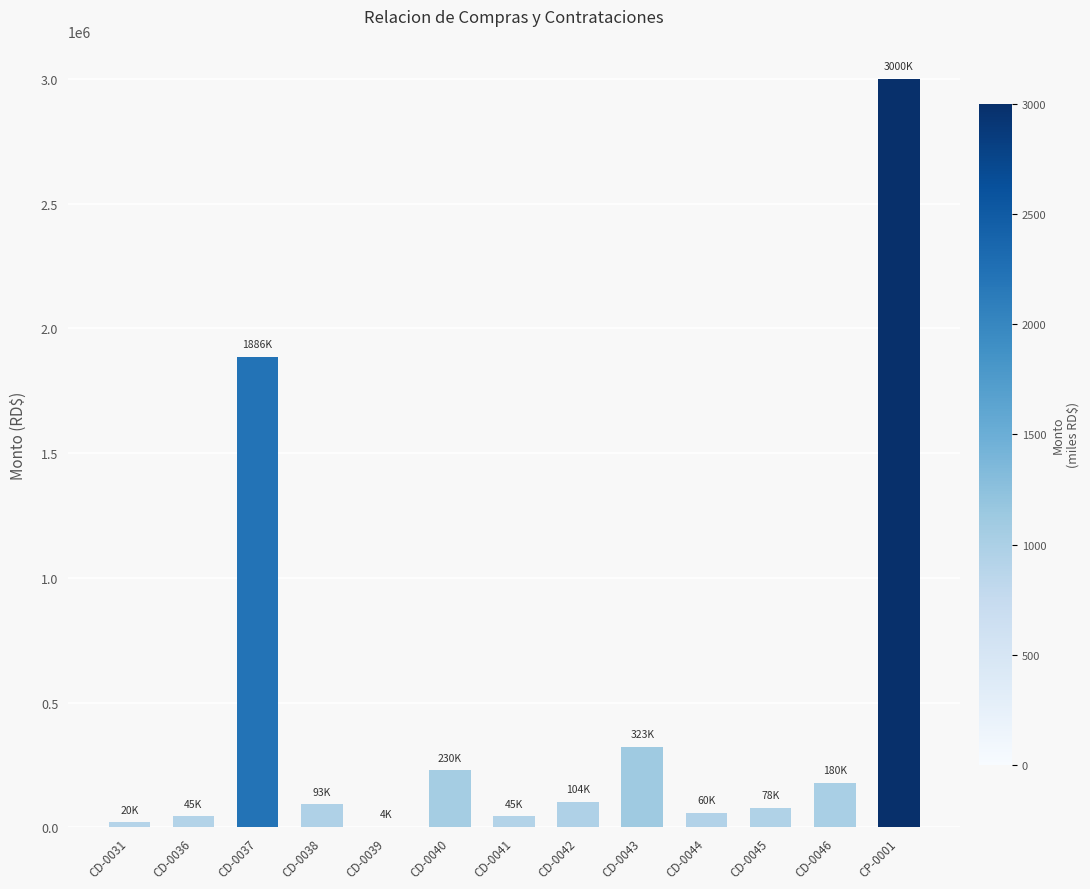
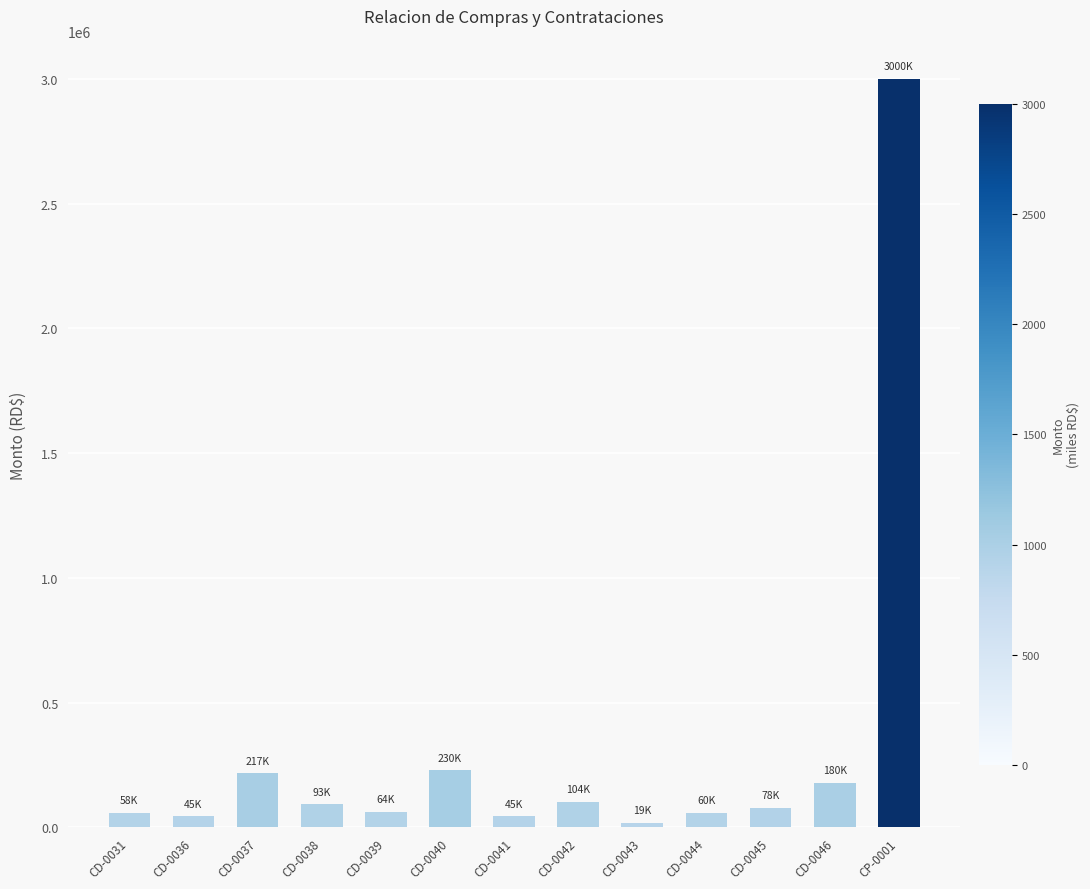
  {
-   "CD-0031": "20K",
+   "CD-0031": "58K",
    "CD-0036": "45K",
-   "CD-0037": "1886K",
+   "CD-0037": "217K",
    "CD-0038": "93K",
-   "CD-0039": "4K",
+   "CD-0039": "64K",
    "CD-0040": "230K",
    "CD-0041": "45K",
    "CD-0042": "104K",
-   "CD-0043": "323K",
+   "CD-0043": "19K",
    "CD-0044": "60K",
    "CD-0045": "78K",
    "CD-0046": "180K",
    "CP-0001": "3000K"
  }
